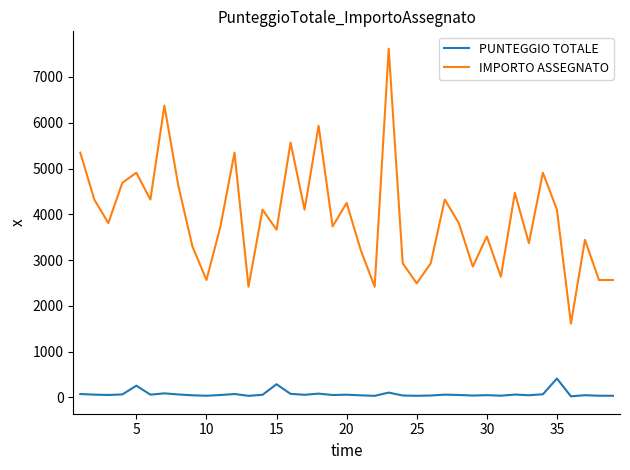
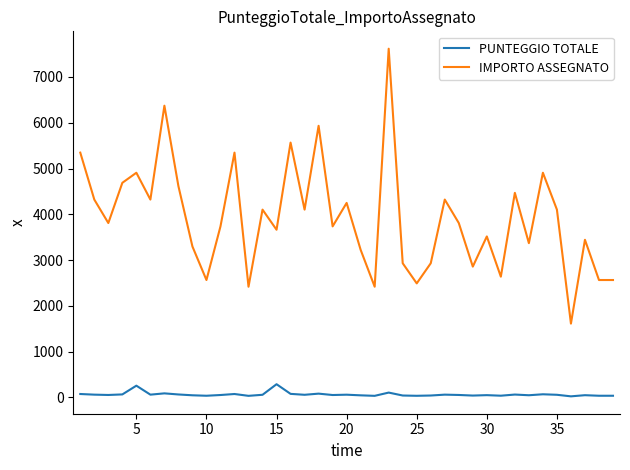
  {
    "PUNTEGGIO TOTALE": {
      "5": 300,
      "10": 0,
      "15": 300,
      "20": 100,
      "25": 0,
      "30": 0,
-     "35": 400
+     "35": 100
    },
    "IMPORTO ASSEGNATO": {
      "5": 4900,
      "10": 2600,
      "15": 3700,
      "20": 4200,
      "25": 2500,
      "30": 3500,
      "35": 4100
    }
  }
